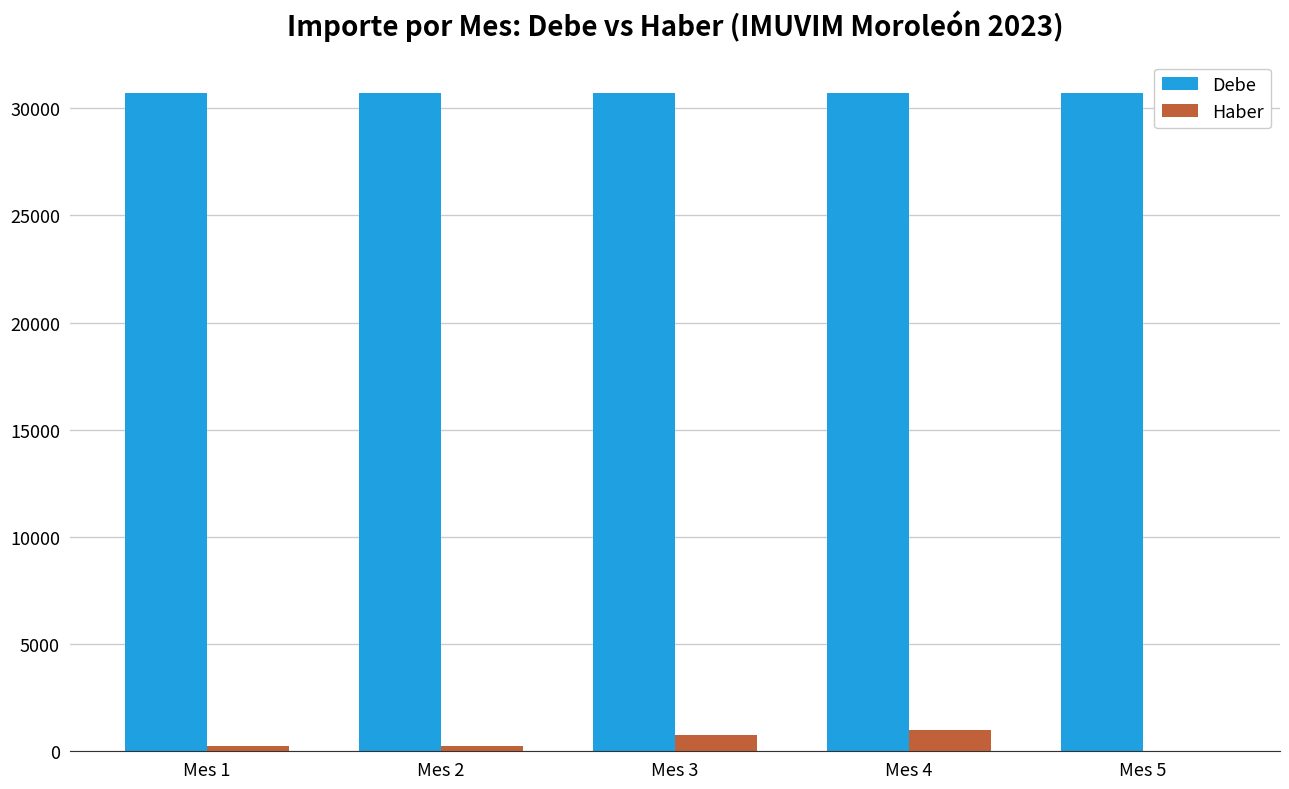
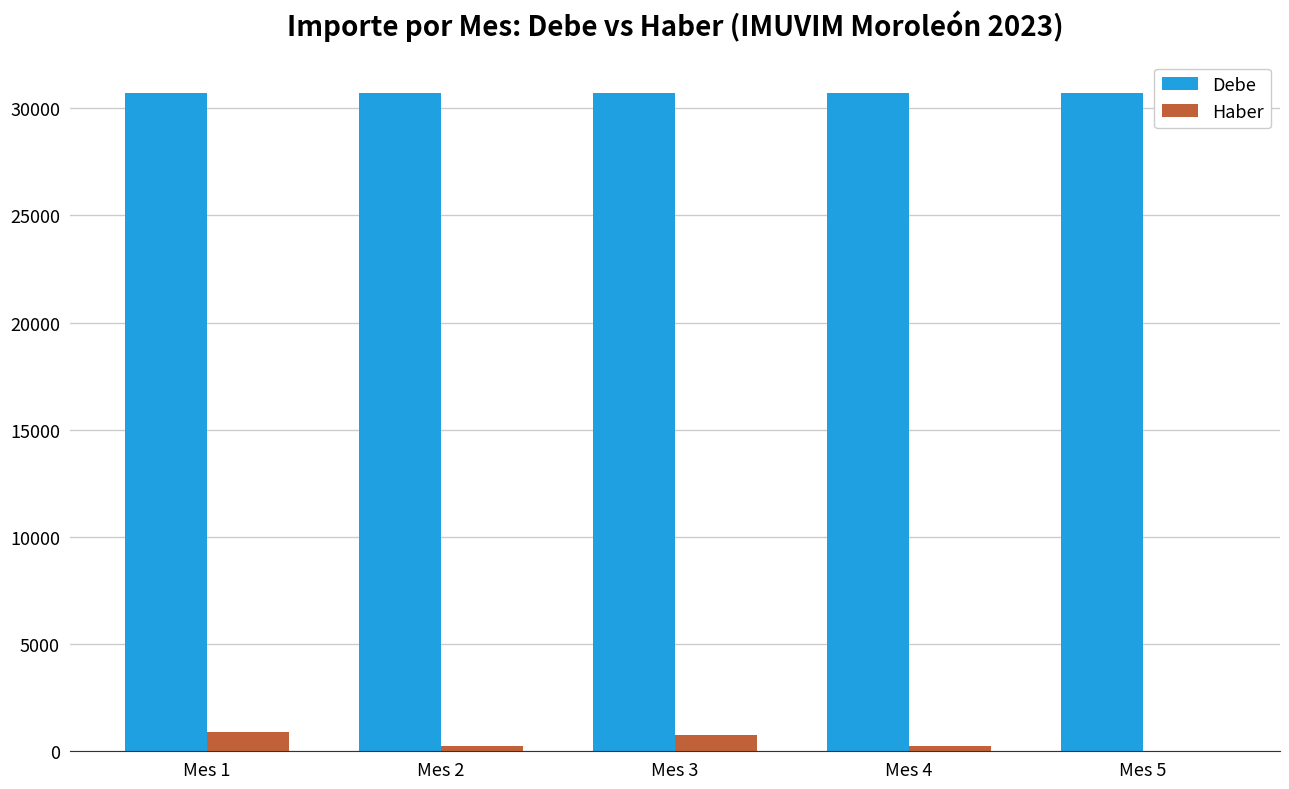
  {
    "Debe": {
      "Mes 1": 30700,
      "Mes 2": 30700,
      "Mes 3": 30700,
      "Mes 4": 30700,
      "Mes 5": 30700
    },
    "Haber": {
-     "Mes 1": 200,
+     "Mes 1": 900,
      "Mes 2": 200,
      "Mes 3": 800,
-     "Mes 4": 1000
+     "Mes 4": 200
    }
  }
